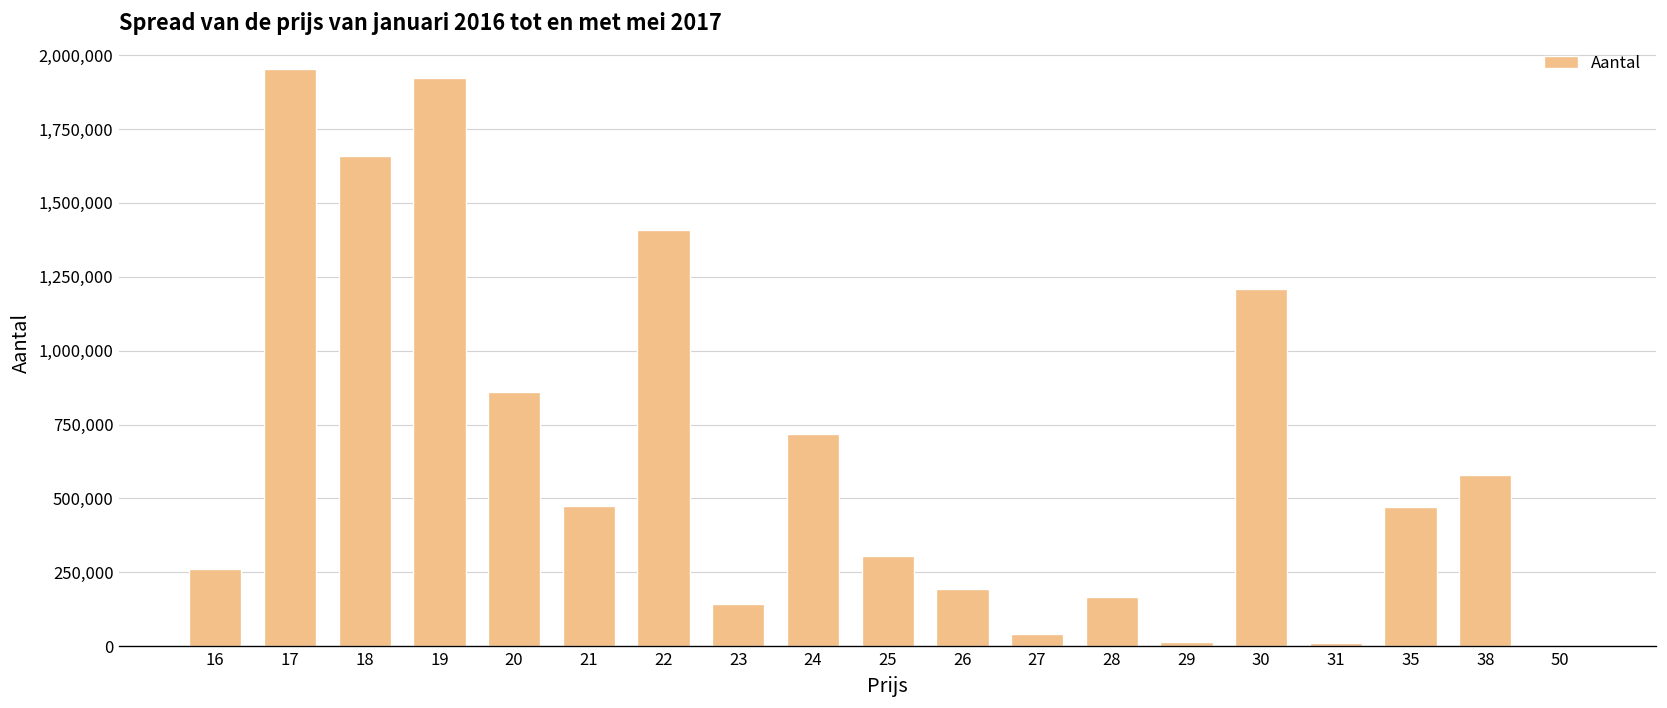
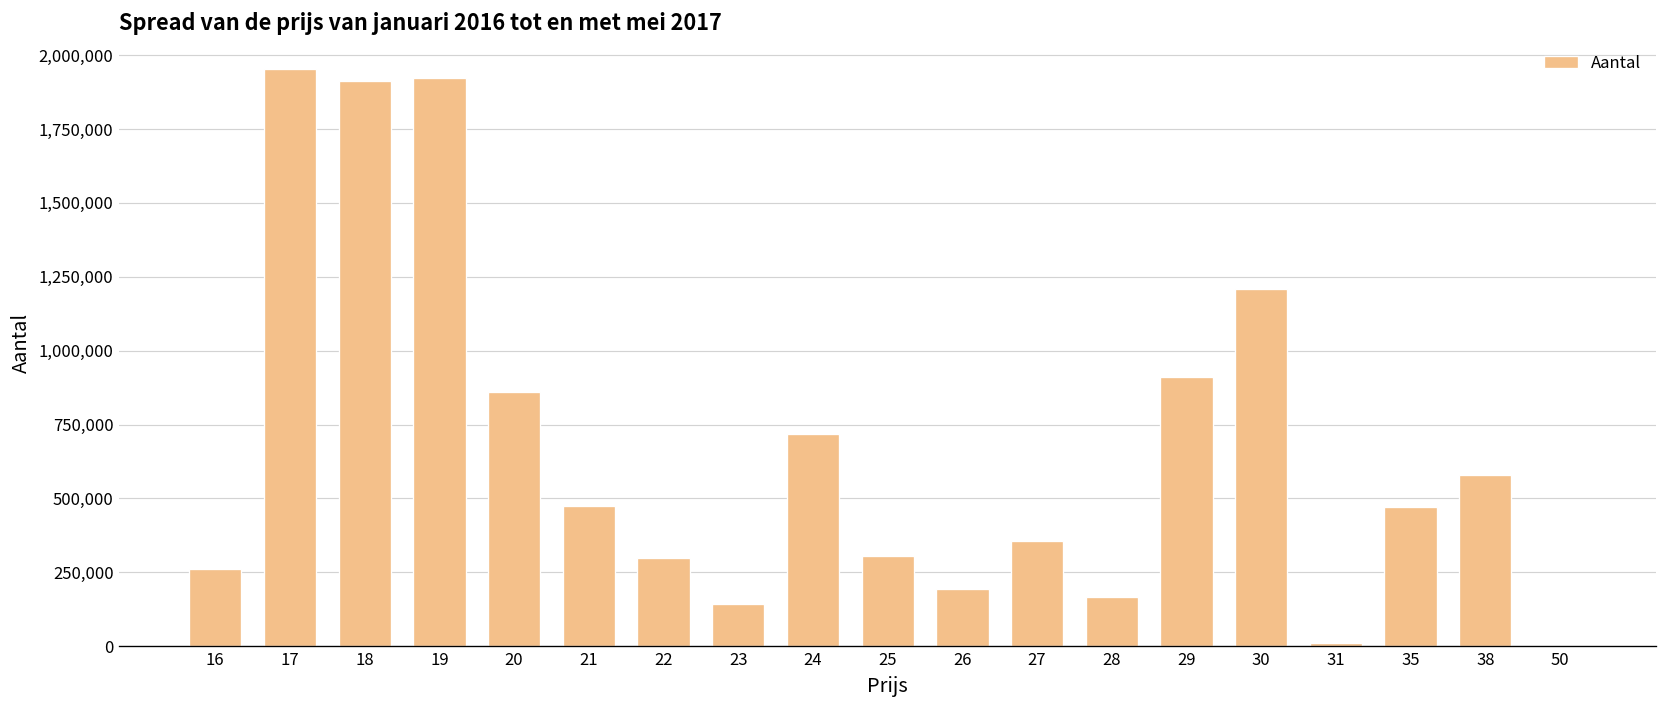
  {
    "16": "260,000",
    "17": "1,950,000",
-   "18": "1,660,000",
+   "18": "1,910,000",
    "19": "1,920,000",
    "20": "860,000",
    "21": "480,000",
-   "22": "1,410,000",
+   "22": "300,000",
    "23": "140,000",
    "24": "720,000",
    "25": "300,000",
    "26": "190,000",
-   "27": "40,000",
+   "27": "350,000",
    "28": "170,000",
-   "29": "10,000",
+   "29": "910,000",
    "30": "1,210,000",
    "31": "10,000",
    "35": "470,000",
    "38": "580,000"
  }
